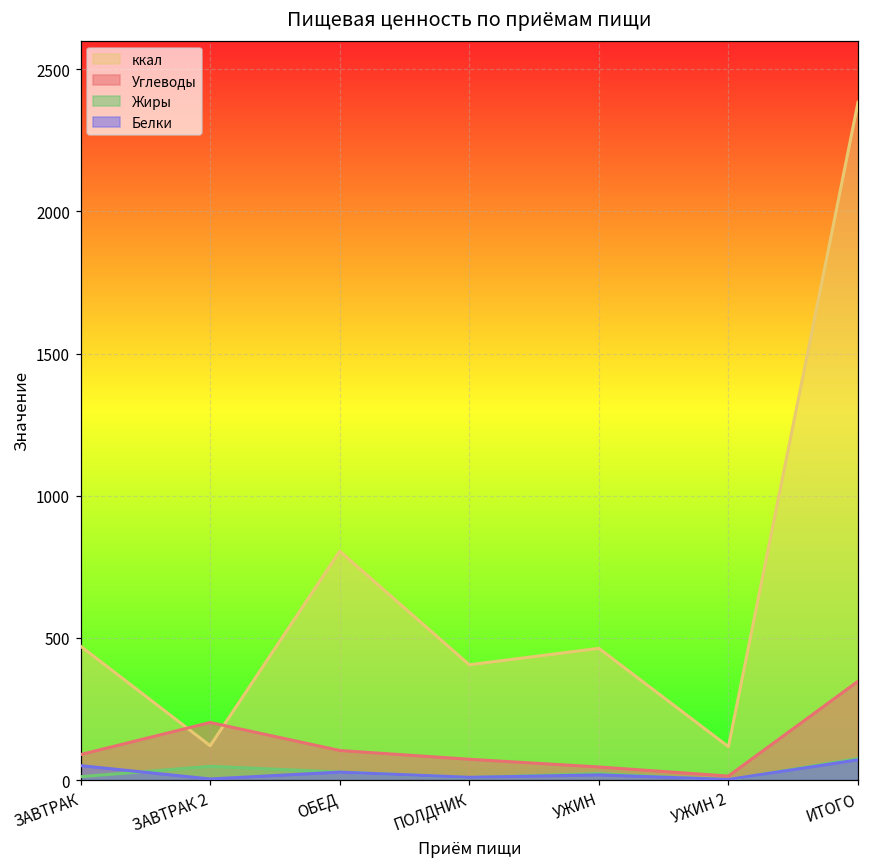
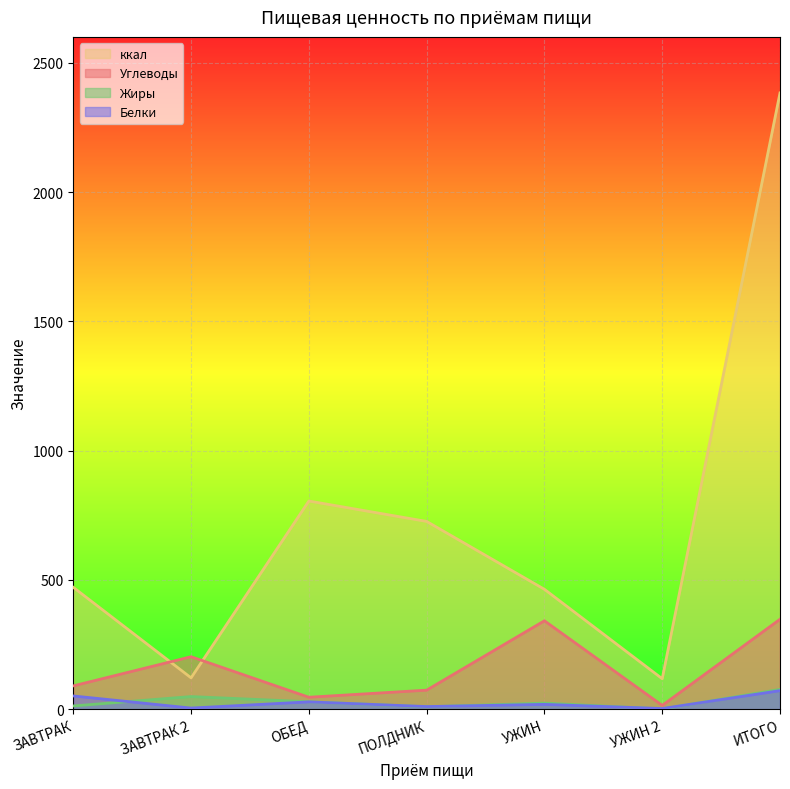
  {
    "ккал": {
      "ЗАВТРАК": 470,
      "ЗАВТРАК 2": 120,
      "ОБЕД": 800,
-     "ПОЛДНИК": 410,
+     "ПОЛДНИК": 730,
      "УЖИН": 460,
      "УЖИН 2": 120,
      "ИТОГО": 2380
    },
    "Углеводы": {
      "ЗАВТРАК": 90,
      "ЗАВТРАК 2": 200,
-     "ОБЕД": 100,
+     "ОБЕД": 50,
      "ПОЛДНИК": 70,
-     "УЖИН": 50,
+     "УЖИН": 340,
      "УЖИН 2": 10,
      "ИТОГО": 350
    },
    "Жиры": {
      "ЗАВТРАК": 10,
      "ЗАВТРАК 2": 50
    },
    "Белки": {
      "ЗАВТРАК": 50,
      "ЗАВТРАК 2": 0
    }
  }
